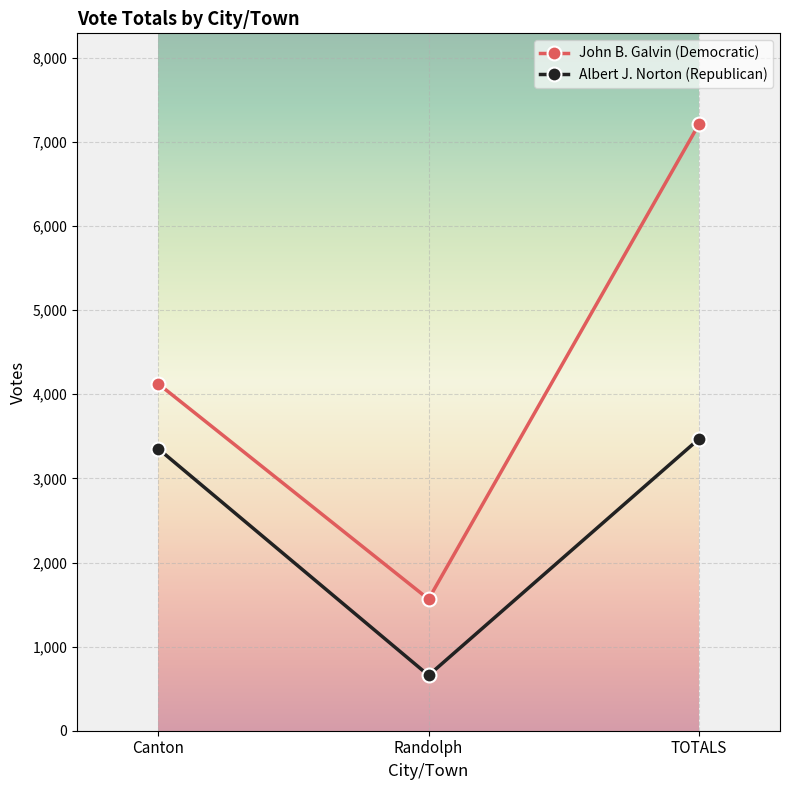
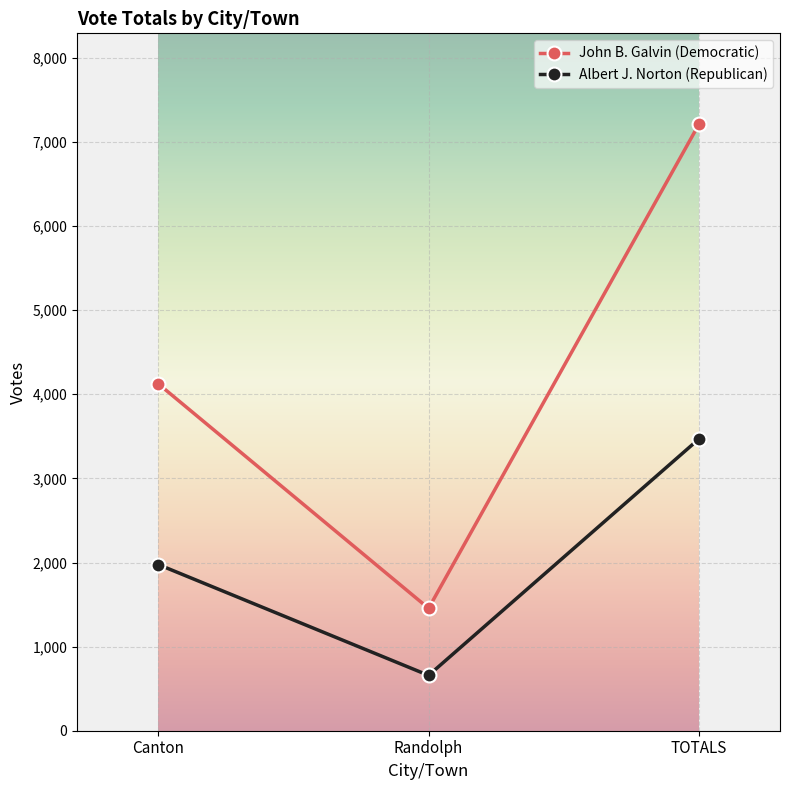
  {
    "John B. Galvin (Democratic)": {
      "Canton": "4,100",
-     "Randolph": "1,600",
+     "Randolph": "1,500",
      "TOTALS": "7,200"
    },
    "Albert J. Norton (Republican)": {
-     "Canton": "3,400",
+     "Canton": "2,000",
      "Randolph": "700",
      "TOTALS": "3,500"
    }
  }
